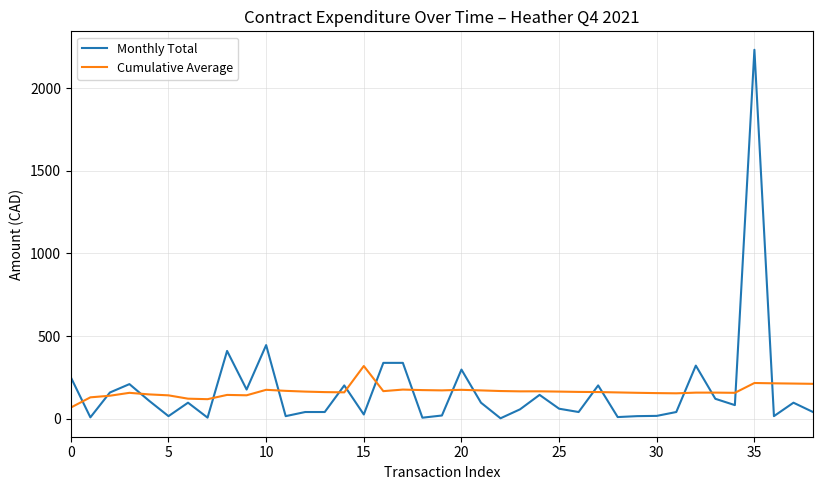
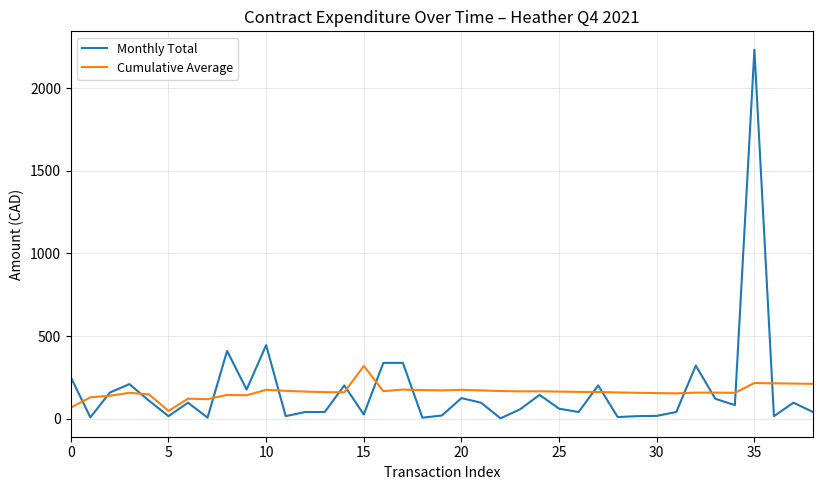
  {
    "Monthly Total": {
      "0": 250,
      "5": 20,
      "10": 450,
      "15": 30,
-     "20": 300,
+     "20": 120,
      "25": 60,
      "30": 20,
      "35": 2230
    },
    "Cumulative Average": {
      "0": 70,
-     "5": 140,
+     "5": 50,
      "10": 170,
      "15": 320,
      "20": 170,
      "25": 160,
      "30": 150,
      "35": 220
    }
  }
